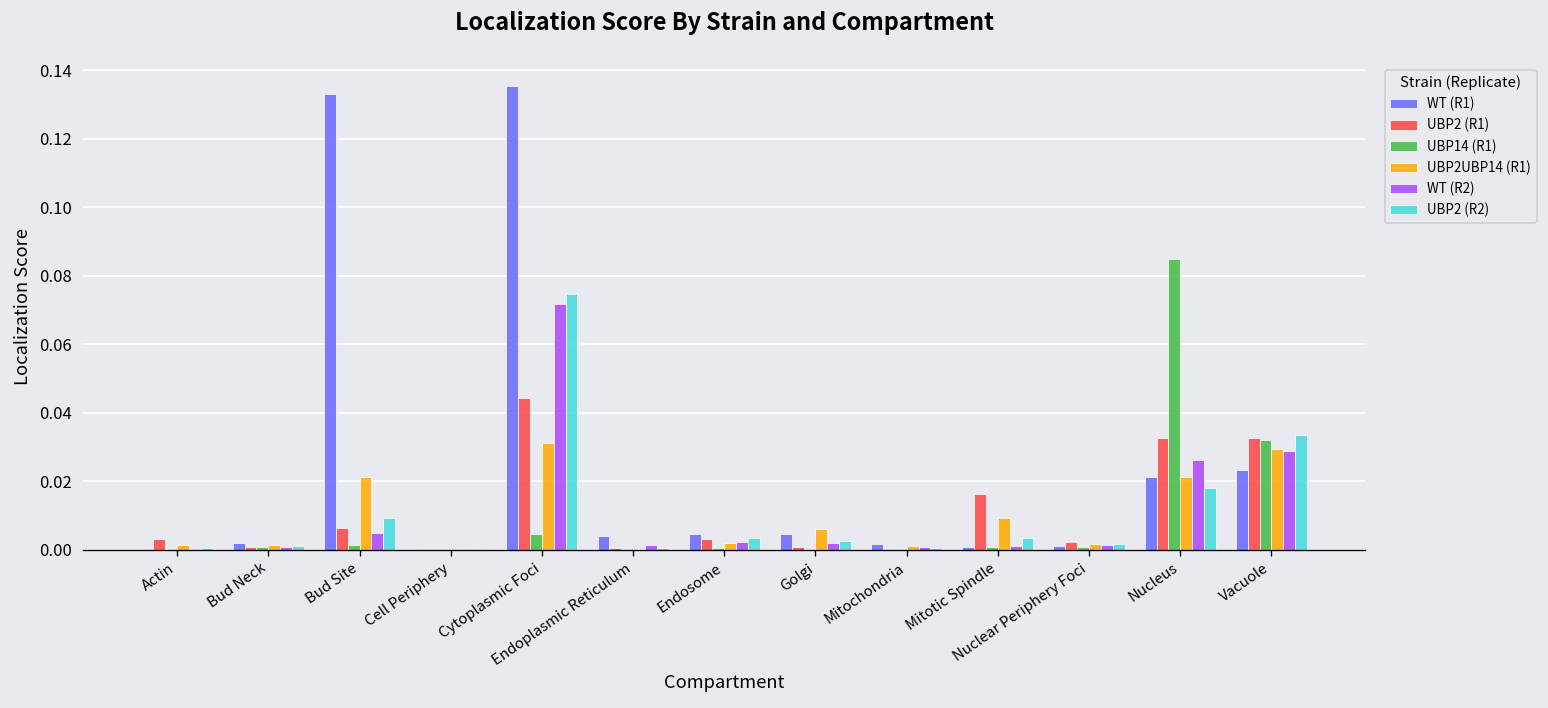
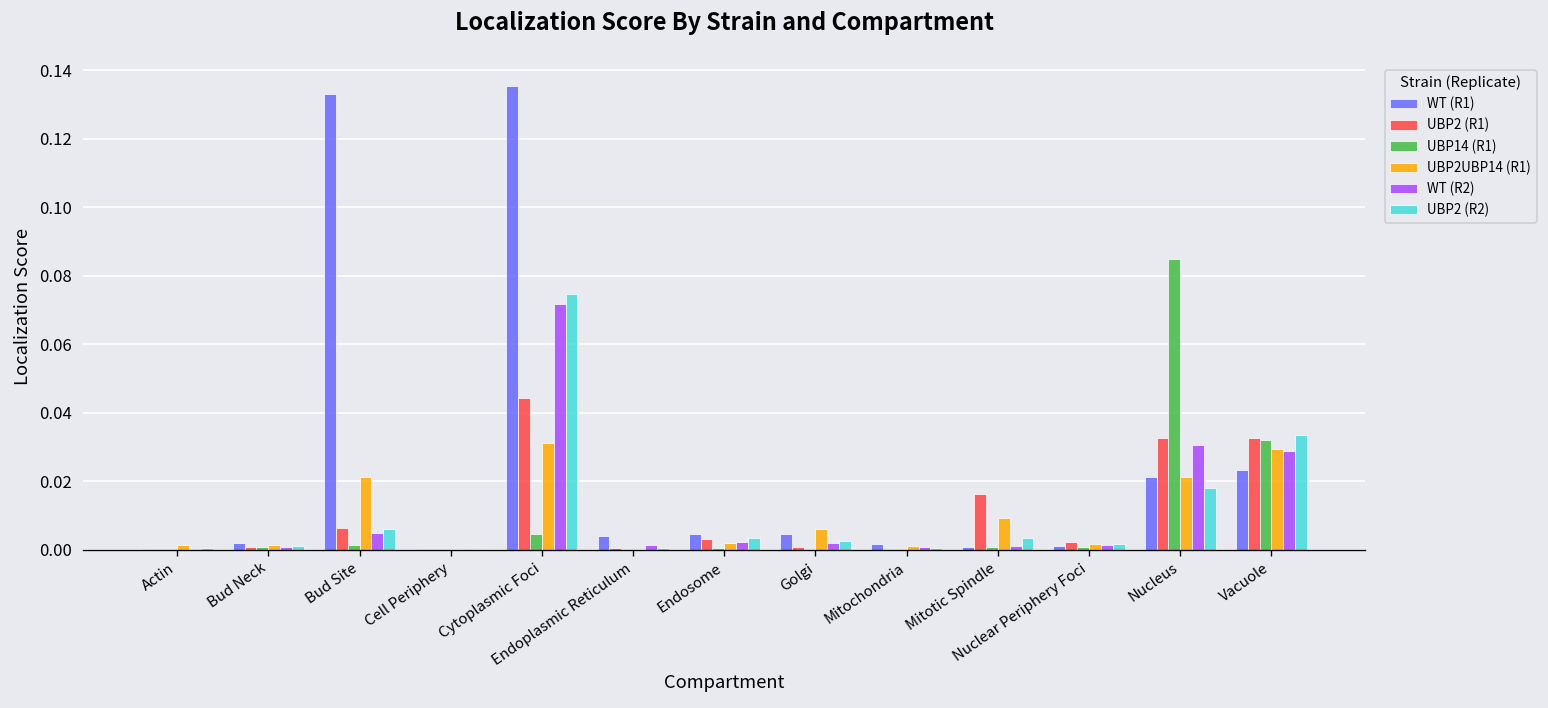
  {
    "WT (R1)": {
      "Bud Neck": 0.002,
      "Bud Site": 0.133,
      "Cytoplasmic Foci": 0.135,
      "Endoplasmic Reticulum": 0.004,
      "Endosome": 0.005,
      "Golgi": 0.005,
      "Mitochondria": 0.002,
      "Nuclear Periphery Foci": 0.001,
      "Nucleus": 0.021,
      "Vacuole": 0.023
    },
    "UBP2 (R1)": {
-     "Actin": 0.003,
+     "Actin": 0.000,
      "Bud Site": 0.006,
      "Cytoplasmic Foci": 0.044,
      "Endosome": 0.003,
      "Mitotic Spindle": 0.016,
      "Nuclear Periphery Foci": 0.002,
      "Nucleus": 0.033,
      "Vacuole": 0.033
    },
    "UBP14 (R1)": {
      "Bud Site": 0.001,
      "Cytoplasmic Foci": 0.005,
      "Nucleus": 0.085,
      "Vacuole": 0.032
    },
    "UBP2UBP14 (R1)": {
      "Actin": 0.001,
      "Bud Neck": 0.001,
      "Bud Site": 0.021,
      "Cytoplasmic Foci": 0.031,
      "Endosome": 0.002,
      "Golgi": 0.006,
      "Mitochondria": 0.001,
      "Mitotic Spindle": 0.009,
      "Nuclear Periphery Foci": 0.002,
      "Nucleus": 0.021,
      "Vacuole": 0.029
    },
    "WT (R2)": {
      "Bud Site": 0.005,
      "Cytoplasmic Foci": 0.072,
      "Endoplasmic Reticulum": 0.001,
      "Endosome": 0.002,
      "Golgi": 0.002,
      "Mitotic Spindle": 0.001,
      "Nuclear Periphery Foci": 0.001,
-     "Nucleus": 0.026,
+     "Nucleus": 0.031,
      "Vacuole": 0.029
    },
    "UBP2 (R2)": {
      "Bud Neck": 0.001,
-     "Bud Site": 0.009,
+     "Bud Site": 0.006,
      "Cytoplasmic Foci": 0.075,
      "Endosome": 0.003,
      "Golgi": 0.002,
      "Mitotic Spindle": 0.003,
      "Nuclear Periphery Foci": 0.002,
      "Nucleus": 0.018,
      "Vacuole": 0.033
    }
  }
